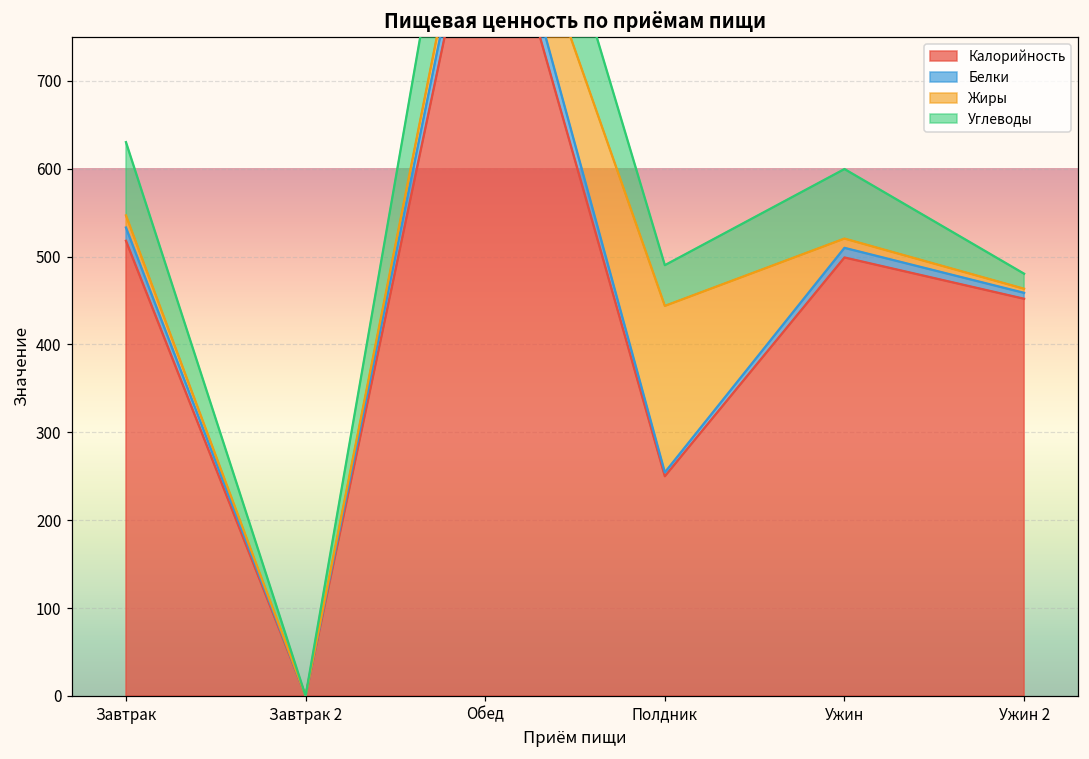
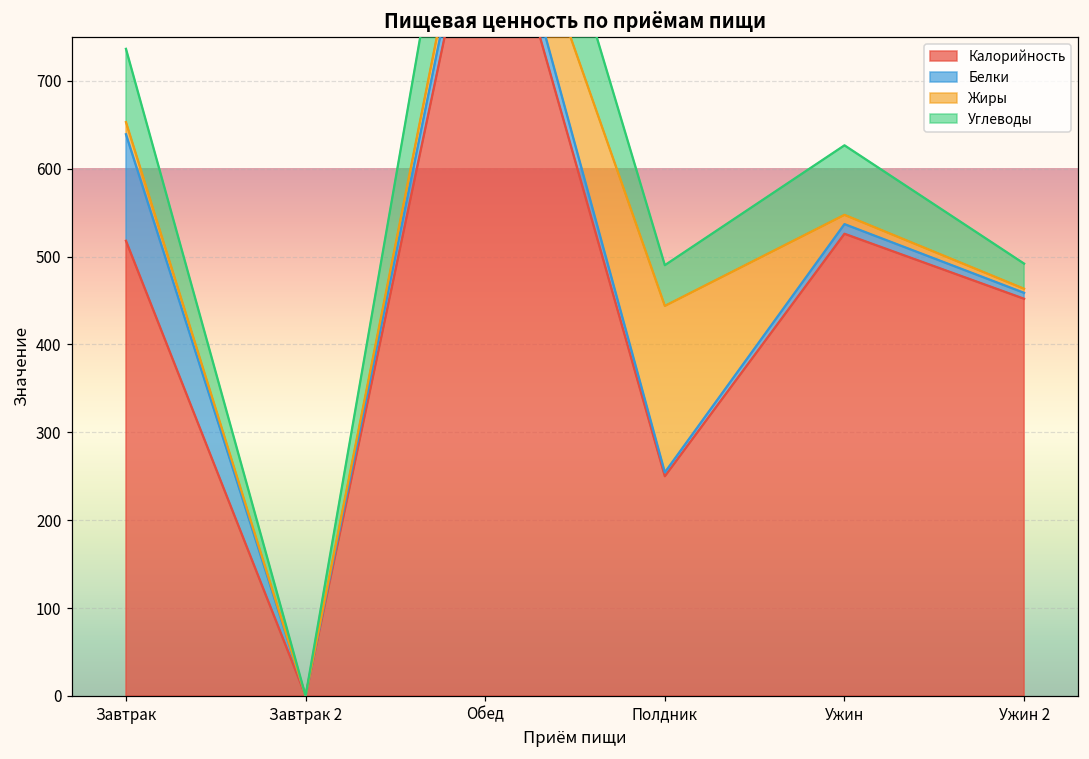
  {
    "Калорийность": {
      "Завтрак": 520,
      "Полдник": 250,
-     "Ужин": 500,
+     "Ужин": 530,
      "Ужин 2": 450
    },
    "Белки": {
-     "Завтрак": 20,
+     "Завтрак": 120,
      "Полдник": 0,
      "Ужин": 10,
      "Ужин 2": 10
    },
    "Жиры": {
      "Завтрак": 10,
      "Полдник": 190,
      "Ужин": 10,
      "Ужин 2": 0
    },
    "Углеводы": {
      "Завтрак": 80,
      "Полдник": 50,
      "Ужин": 80,
-     "Ужин 2": 20
+     "Ужин 2": 30
    }
  }
